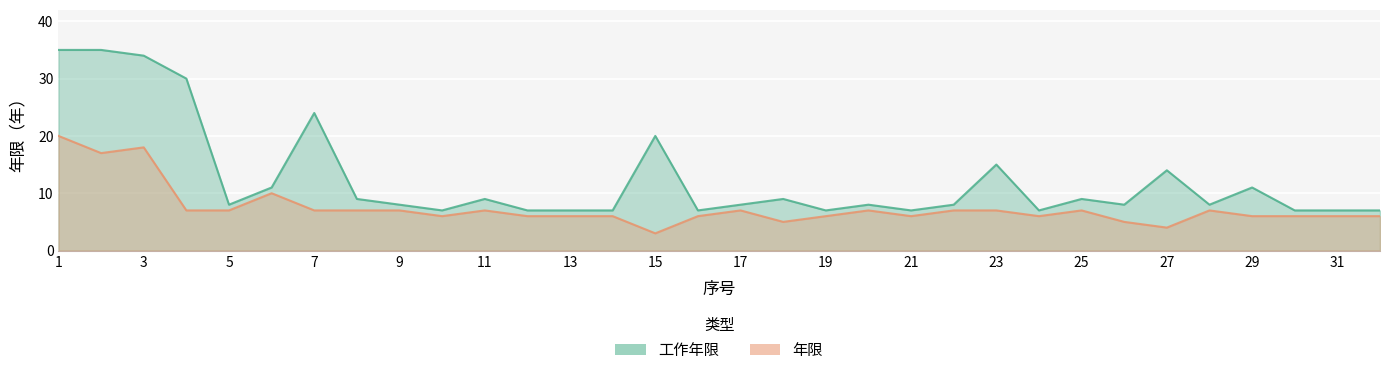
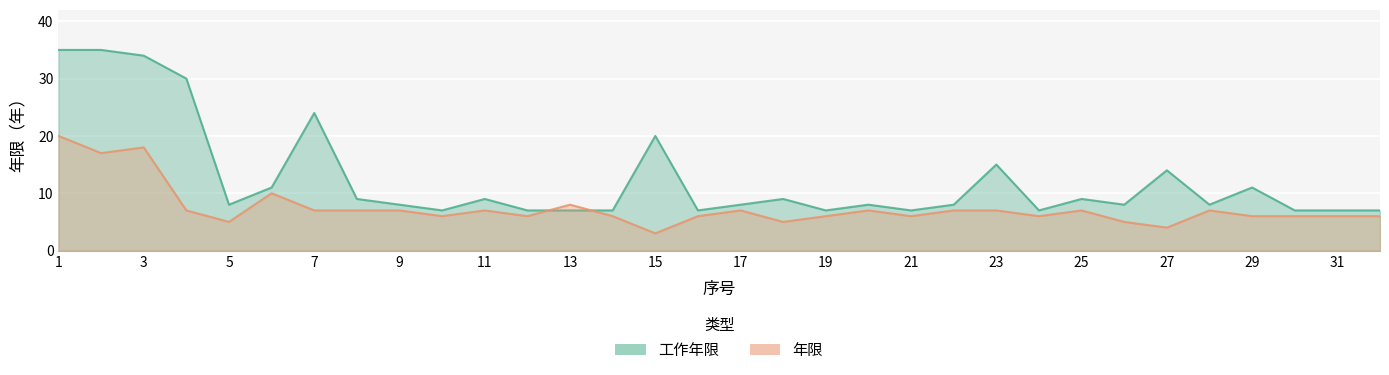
  {
    "工作年限": {
      "1": 35,
      "3": 34,
      "5": 8,
      "7": 24,
      "9": 8,
      "11": 9,
      "13": 7,
      "15": 20,
      "17": 8,
      "19": 7,
      "21": 7,
      "23": 15,
      "25": 9,
      "27": 14,
      "29": 11,
      "31": 7
    },
    "年限": {
      "1": 20,
      "3": 18,
-     "5": 7,
+     "5": 5,
      "7": 7,
      "9": 7,
      "11": 7,
-     "13": 6,
+     "13": 8,
      "15": 3,
      "17": 7,
      "19": 6,
      "21": 6,
      "23": 7,
      "25": 7,
      "27": 4,
      "29": 6,
      "31": 6
    }
  }
